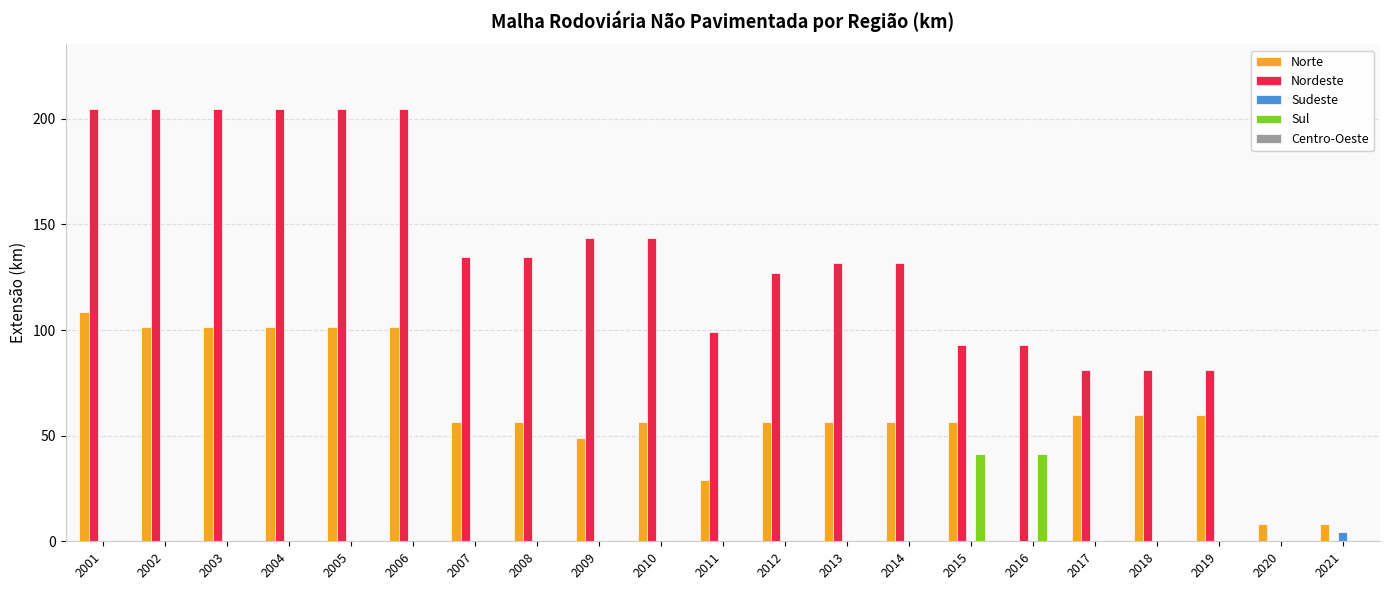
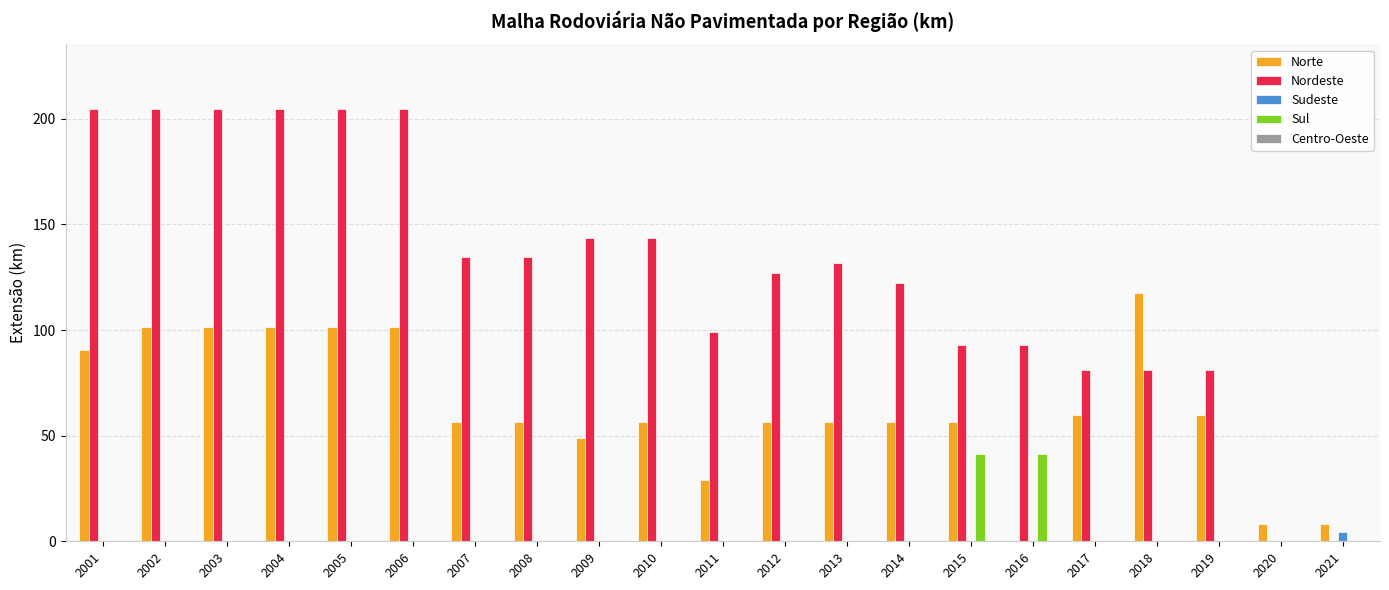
  {
    "Norte": {
-     "2001": 109,
+     "2001": 91,
      "2002": 102,
      "2003": 102,
      "2004": 102,
      "2005": 102,
      "2006": 102,
      "2007": 57,
      "2008": 57,
      "2009": 49,
      "2010": 57,
      "2011": 29,
      "2012": 57,
      "2013": 57,
      "2014": 57,
      "2015": 57,
      "2016": 0,
      "2017": 60,
-     "2018": 60,
+     "2018": 118,
      "2019": 60,
      "2020": 8,
      "2021": 8
    },
    "Nordeste": {
      "2001": 205,
      "2002": 205,
      "2003": 205,
      "2004": 205,
      "2005": 205,
      "2006": 205,
      "2007": 135,
      "2008": 135,
      "2009": 144,
      "2010": 144,
      "2011": 99,
      "2012": 127,
      "2013": 132,
-     "2014": 132,
+     "2014": 122,
      "2015": 93,
      "2016": 93,
      "2017": 81,
      "2018": 81,
      "2019": 81,
      "2020": 0,
      "2021": 0
    },
    "Sudeste": {
      "2001": 0,
      "2002": 0,
      "2003": 0,
      "2004": 0,
      "2005": 0,
      "2006": 0,
      "2007": 0,
      "2008": 0,
      "2009": 0,
      "2010": 0,
      "2011": 0,
      "2012": 0,
      "2013": 0,
      "2014": 0,
      "2015": 0,
      "2016": 0,
      "2017": 0,
      "2018": 0,
      "2019": 0,
      "2020": 0,
      "2021": 4
    },
    "Sul": {
      "2001": 0,
      "2002": 0,
      "2003": 0,
      "2004": 0,
      "2005": 0,
      "2006": 0,
      "2007": 0,
      "2008": 0,
      "2009": 0,
      "2010": 0,
      "2011": 0,
      "2012": 0,
      "2013": 0,
      "2014": 0,
      "2015": 41,
      "2016": 41,
      "2017": 0,
      "2018": 0,
      "2019": 0,
      "2020": 0,
      "2021": 0
    },
    "Centro-Oeste": {
      "2001": 0,
      "2002": 0,
      "2003": 0,
      "2004": 0,
      "2005": 0,
      "2006": 0,
      "2007": 0,
      "2008": 0,
      "2009": 0,
      "2010": 0,
      "2011": 0,
      "2012": 0,
      "2013": 0,
      "2014": 0,
      "2015": 0,
      "2016": 0,
      "2017": 0,
      "2018": 0,
      "2019": 0,
      "2020": 0,
      "2021": 0
    }
  }
